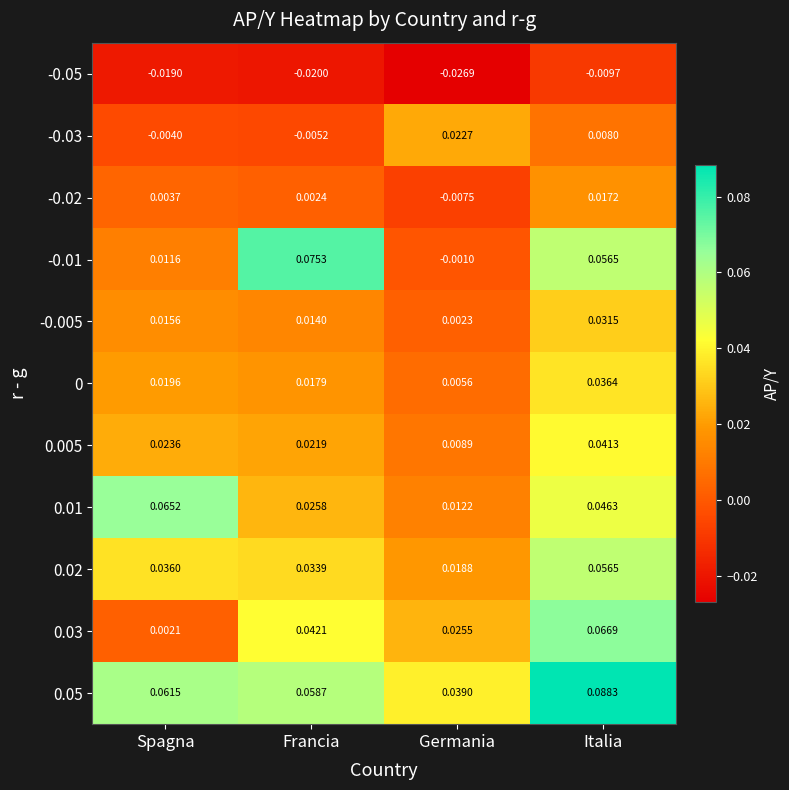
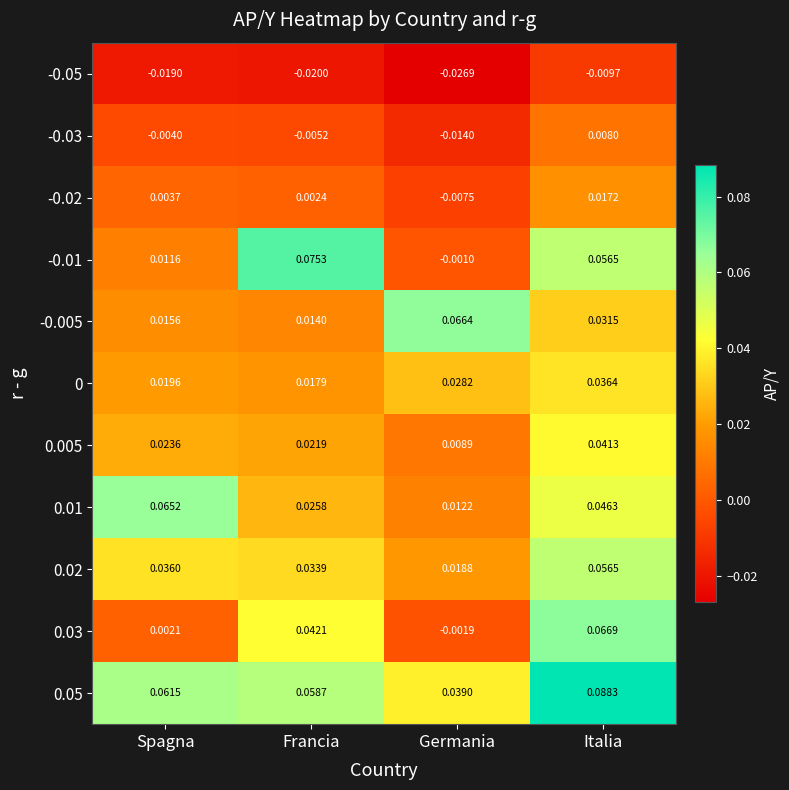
  {
    "-0.05": {
      "Spagna": -0.0190,
      "Francia": -0.0200,
      "Germania": -0.0269,
      "Italia": -0.0097
    },
    "-0.03": {
      "Spagna": -0.0040,
      "Francia": -0.0052,
-     "Germania": 0.0227,
+     "Germania": -0.0140,
      "Italia": 0.0080
    },
    "-0.02": {
      "Spagna": 0.0037,
      "Francia": 0.0024,
      "Germania": -0.0075,
      "Italia": 0.0172
    },
    "-0.01": {
      "Spagna": 0.0116,
      "Francia": 0.0753,
      "Germania": -0.0010,
      "Italia": 0.0565
    },
    "-0.005": {
      "Spagna": 0.0156,
      "Francia": 0.0140,
-     "Germania": 0.0023,
+     "Germania": 0.0664,
      "Italia": 0.0315
    },
    "0": {
      "Spagna": 0.0196,
      "Francia": 0.0179,
-     "Germania": 0.0056,
+     "Germania": 0.0282,
      "Italia": 0.0364
    },
    "0.005": {
      "Spagna": 0.0236,
      "Francia": 0.0219,
      "Germania": 0.0089,
      "Italia": 0.0413
    },
    "0.01": {
      "Spagna": 0.0652,
      "Francia": 0.0258,
      "Germania": 0.0122,
      "Italia": 0.0463
    },
    "0.02": {
      "Spagna": 0.0360,
      "Francia": 0.0339,
      "Germania": 0.0188,
      "Italia": 0.0565
    },
    "0.03": {
      "Spagna": 0.0021,
      "Francia": 0.0421,
-     "Germania": 0.0255,
+     "Germania": -0.0019,
      "Italia": 0.0669
    },
    "0.05": {
      "Spagna": 0.0615,
      "Francia": 0.0587,
      "Germania": 0.0390,
      "Italia": 0.0883
    }
  }
